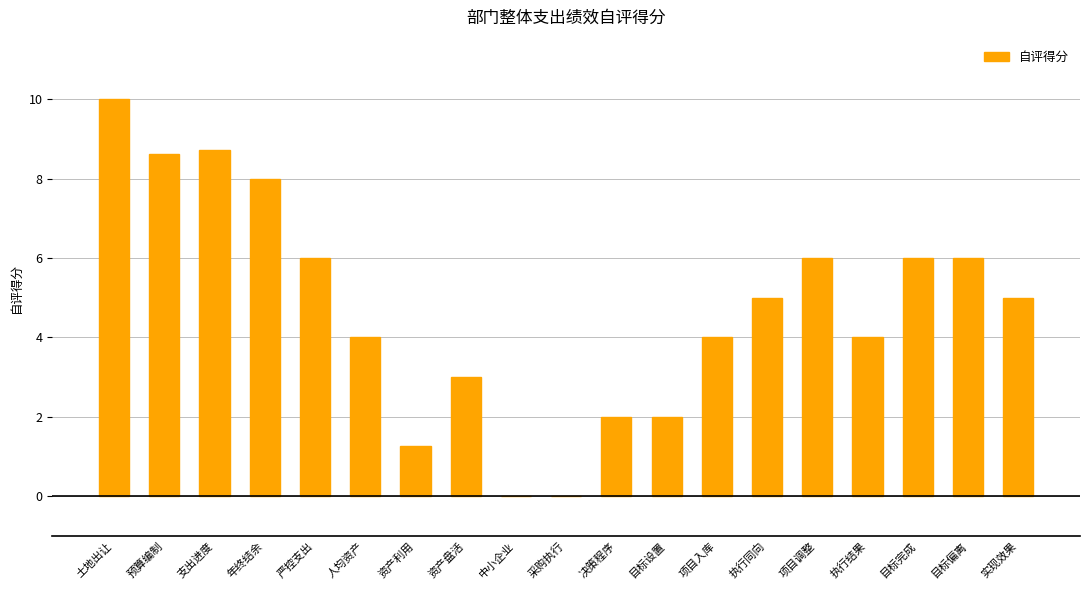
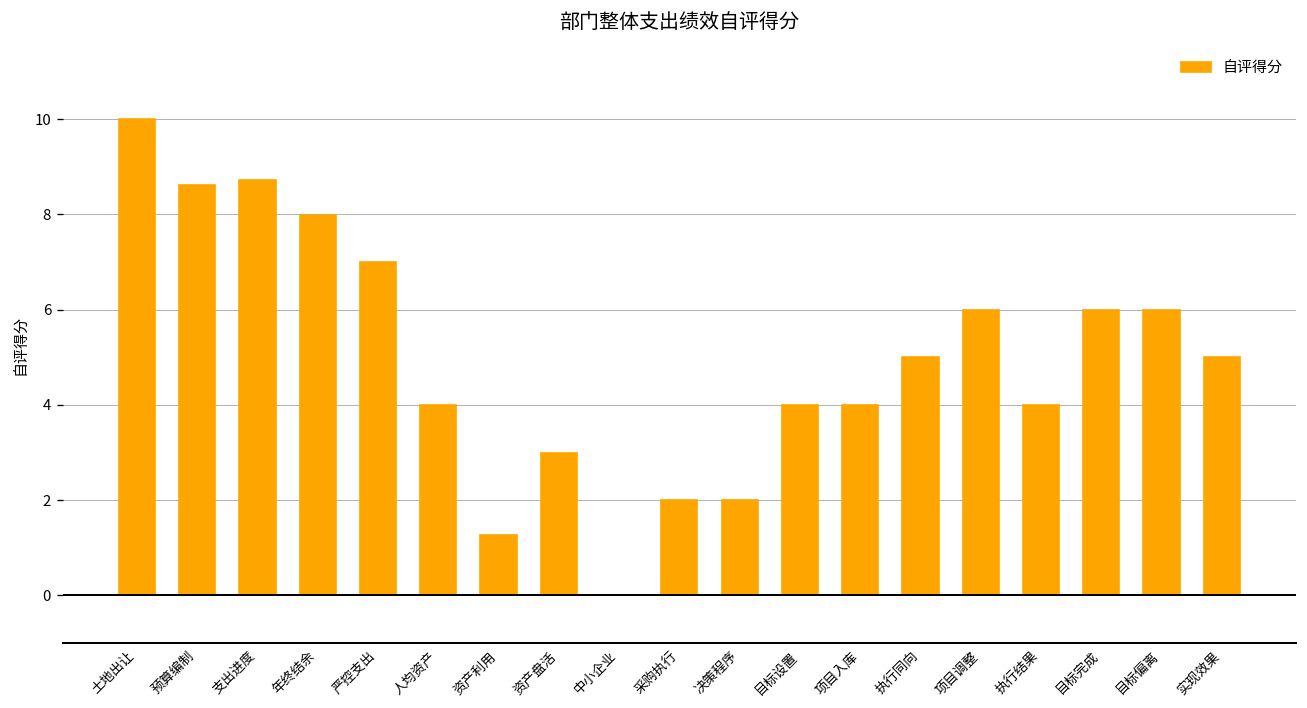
  {
    "土地出让": 10,
    "预算编制": 8.6,
    "支出进度": 8.7,
    "年终结余": 8,
-   "严控支出": 6,
+   "严控支出": 7,
    "人均资产": 4,
    "资产利用": 1.3,
    "资产盘活": 3,
    "中小企业": 0,
-   "采购执行": 0,
+   "采购执行": 2,
    "决策程序": 2,
-   "目标设置": 2,
+   "目标设置": 4,
    "项目入库": 4,
    "执行同向": 5,
    "项目调整": 6,
    "执行结果": 4,
    "目标完成": 6,
    "目标偏离": 6,
    "实现效果": 5
  }
